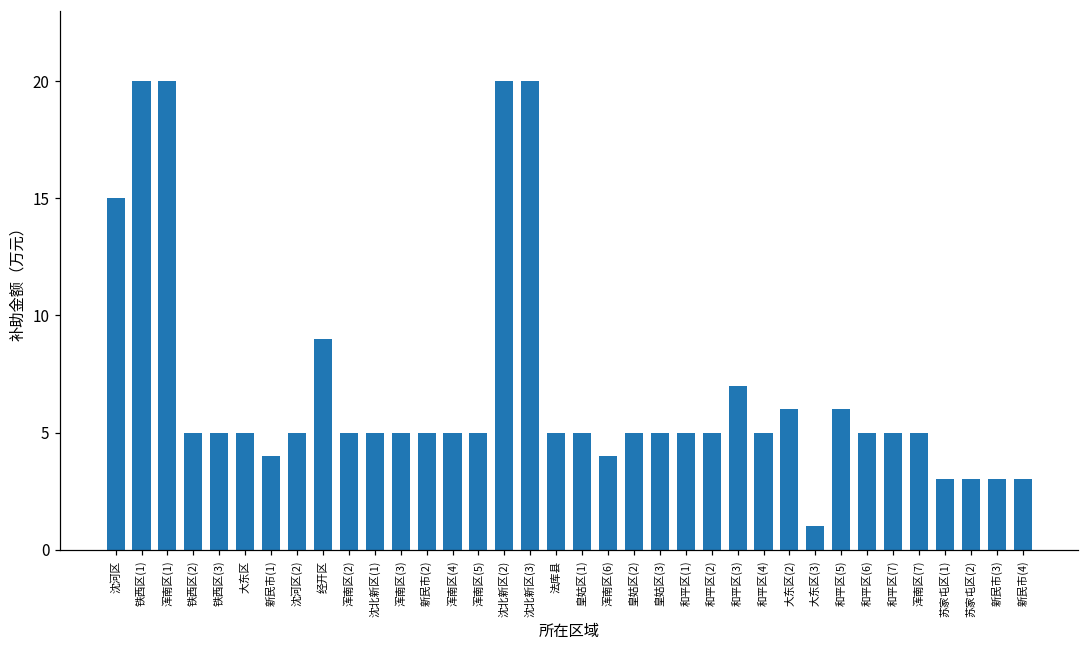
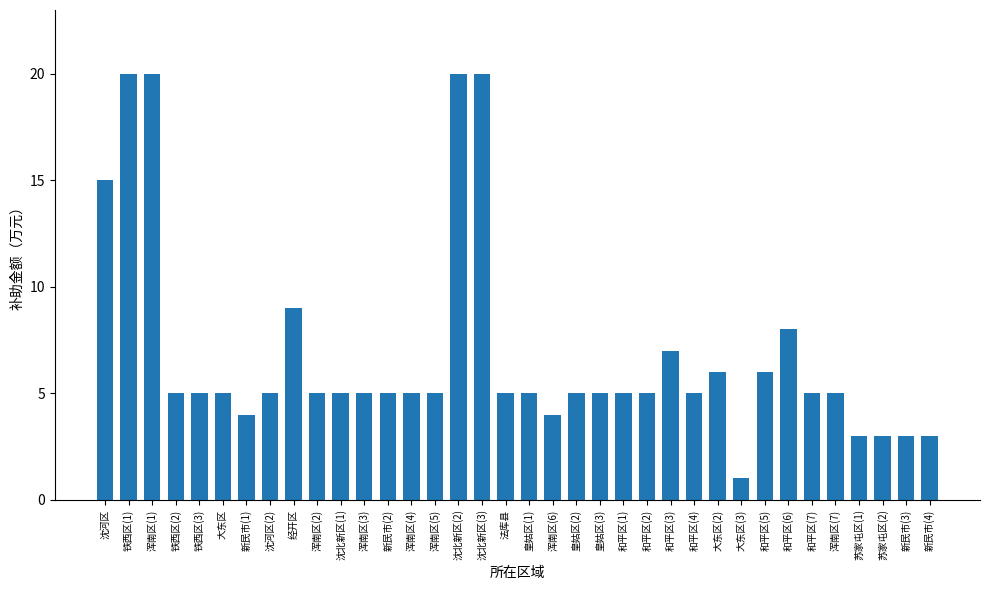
  {
    "沈河区": 15,
    "铁西区(1)": 20,
    "浑南区(1)": 20,
    "铁西区(2)": 5,
    "铁西区(3)": 5,
    "大东区": 5,
    "新民市(1)": 4,
    "沈河区(2)": 5,
    "经开区": 9,
    "浑南区(2)": 5,
    "沈北新区(1)": 5,
    "浑南区(3)": 5,
    "新民市(2)": 5,
    "浑南区(4)": 5,
    "浑南区(5)": 5,
    "沈北新区(2)": 20,
    "沈北新区(3)": 20,
    "法库县": 5,
    "皇姑区(1)": 5,
    "浑南区(6)": 4,
    "皇姑区(2)": 5,
    "皇姑区(3)": 5,
    "和平区(1)": 5,
    "和平区(2)": 5,
    "和平区(3)": 7,
    "和平区(4)": 5,
    "大东区(2)": 6,
    "大东区(3)": 1,
    "和平区(5)": 6,
-   "和平区(6)": 5,
+   "和平区(6)": 8,
    "和平区(7)": 5,
    "浑南区(7)": 5,
    "苏家屯区(1)": 3,
    "苏家屯区(2)": 3,
    "新民市(3)": 3,
    "新民市(4)": 3
  }
